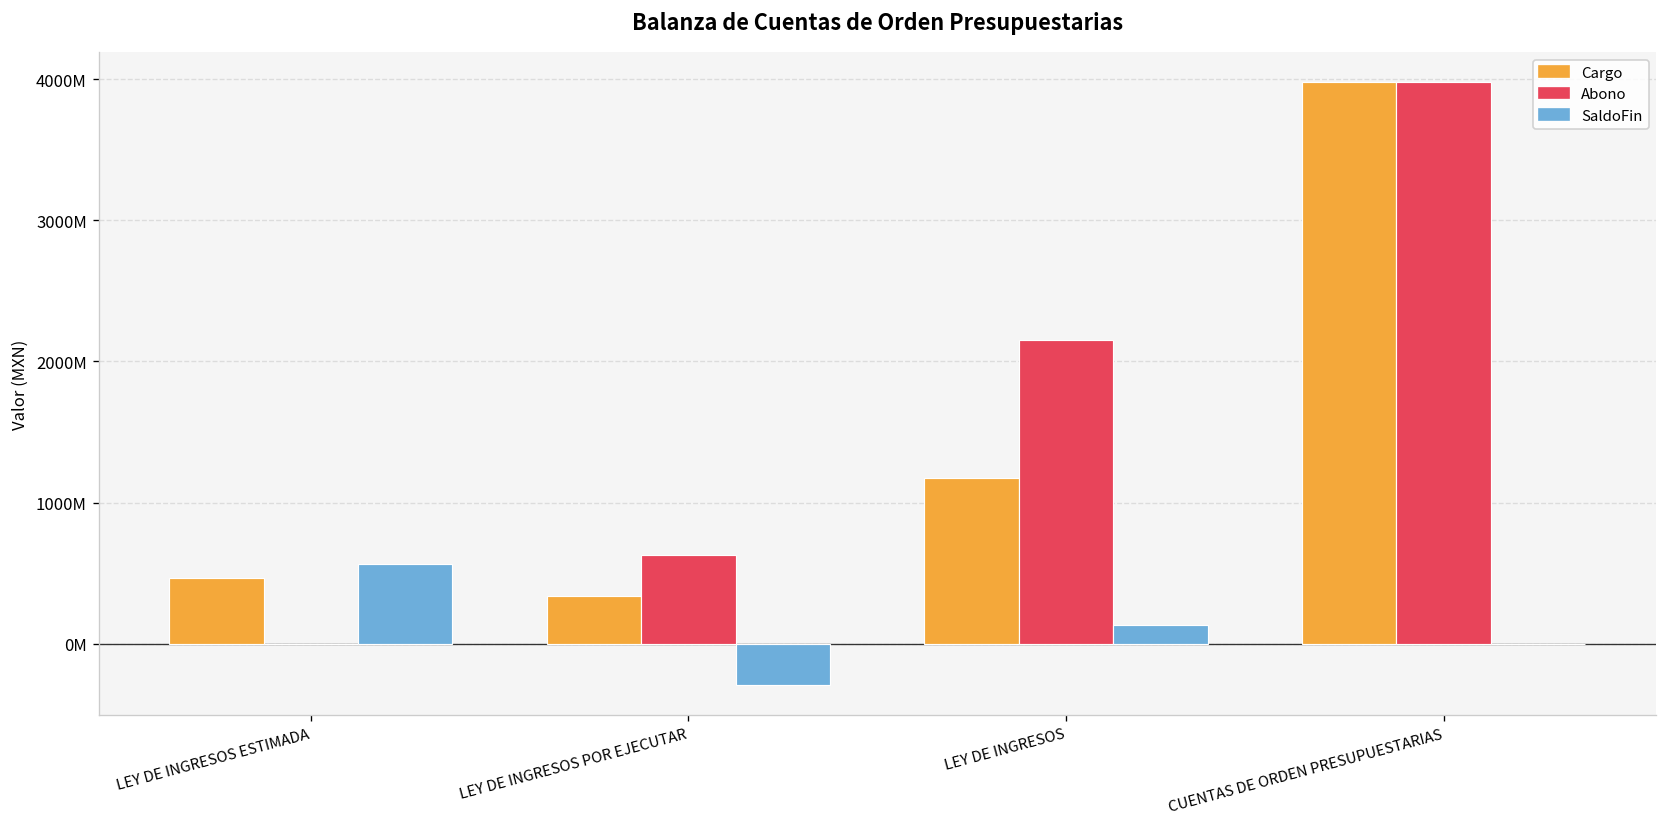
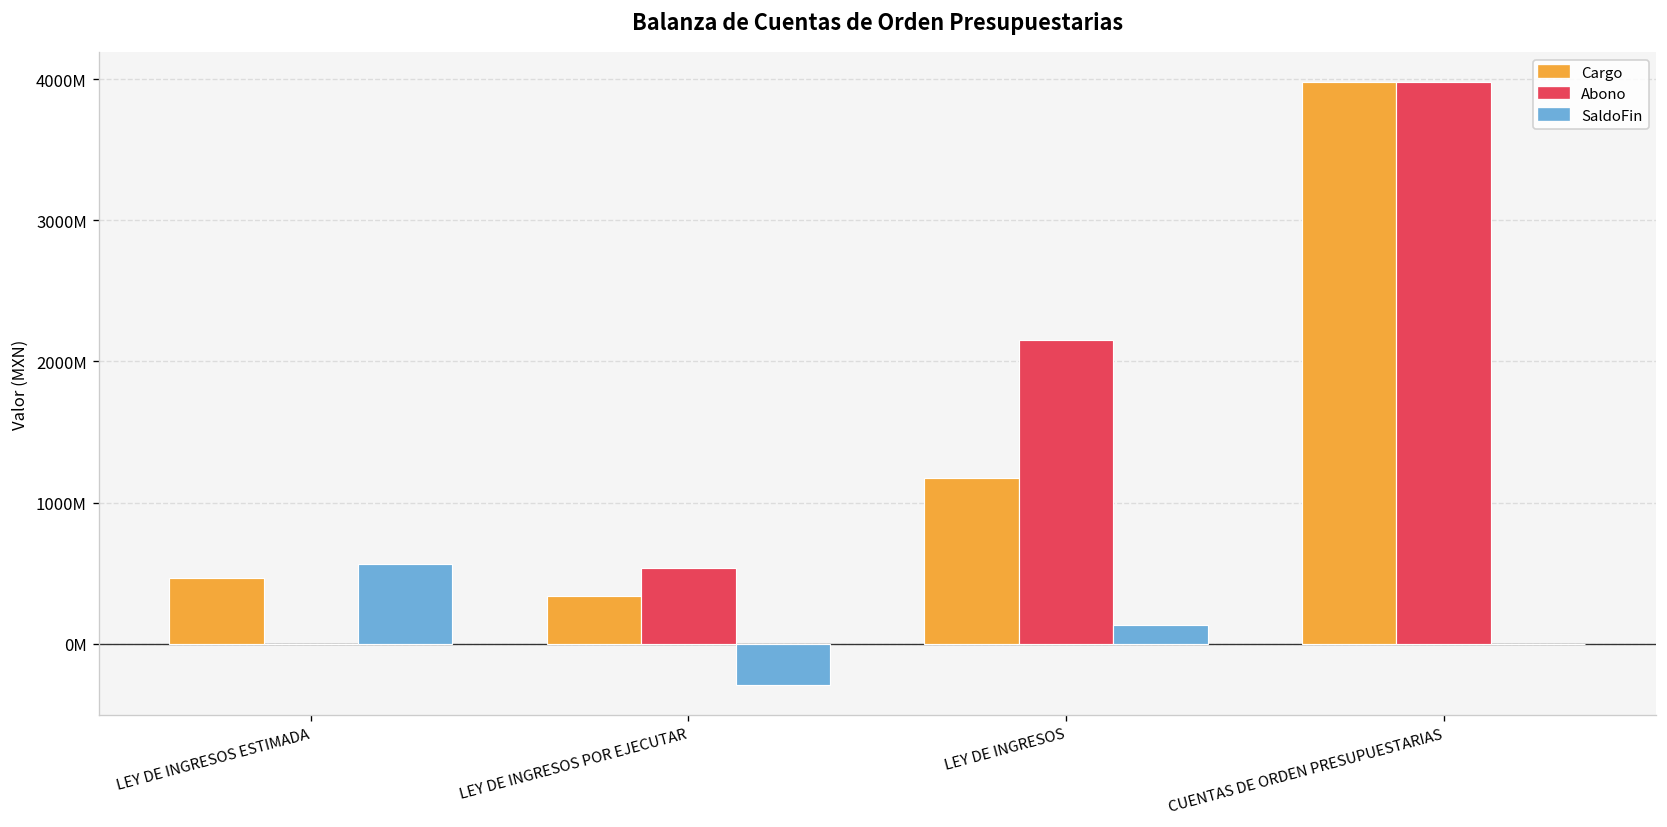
  {
    "Cargo": {
      "LEY DE INGRESOS ESTIMADA": 460000000,
      "LEY DE INGRESOS POR EJECUTAR": 340000000,
      "LEY DE INGRESOS": 1180000000,
      "CUENTAS DE ORDEN PRESUPUESTARIAS": 3980000000
    },
    "Abono": {
      "LEY DE INGRESOS ESTIMADA": 0,
-     "LEY DE INGRESOS POR EJECUTAR": 630000000,
+     "LEY DE INGRESOS POR EJECUTAR": 540000000,
      "LEY DE INGRESOS": 2150000000,
      "CUENTAS DE ORDEN PRESUPUESTARIAS": 3980000000
    },
    "SaldoFin": {
      "LEY DE INGRESOS ESTIMADA": 570000000,
      "LEY DE INGRESOS POR EJECUTAR": -290000000,
      "LEY DE INGRESOS": 130000000,
      "CUENTAS DE ORDEN PRESUPUESTARIAS": 0
    }
  }
